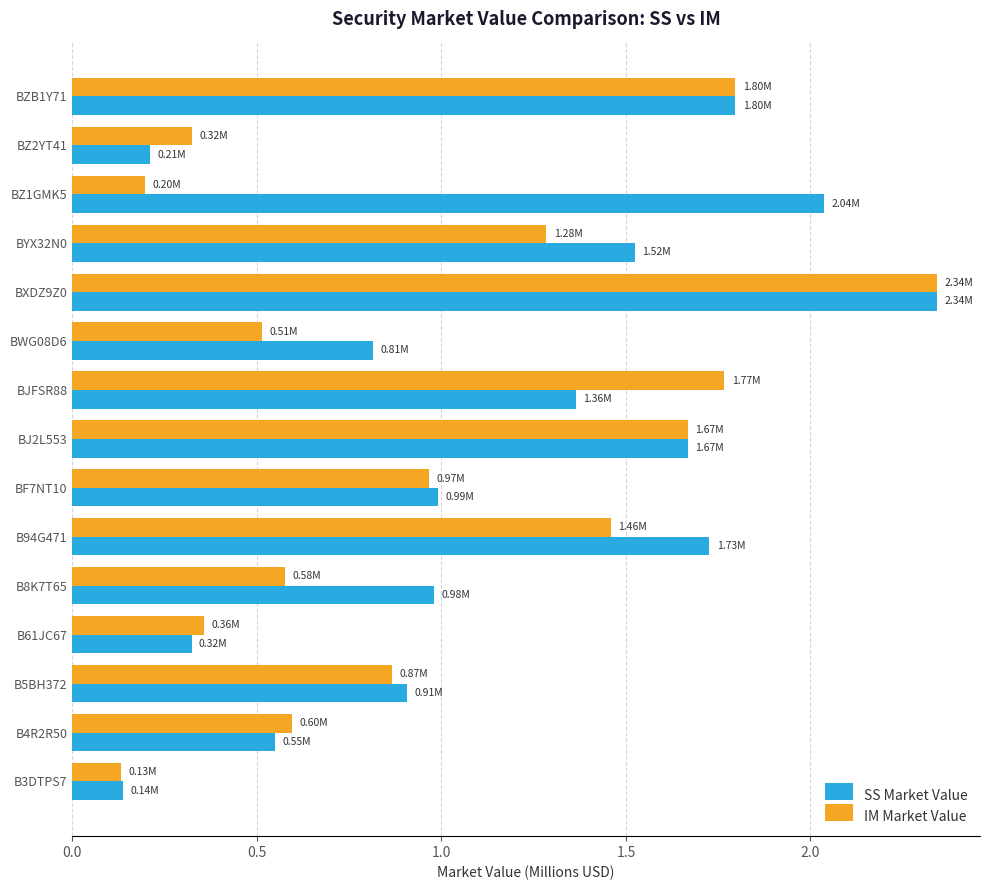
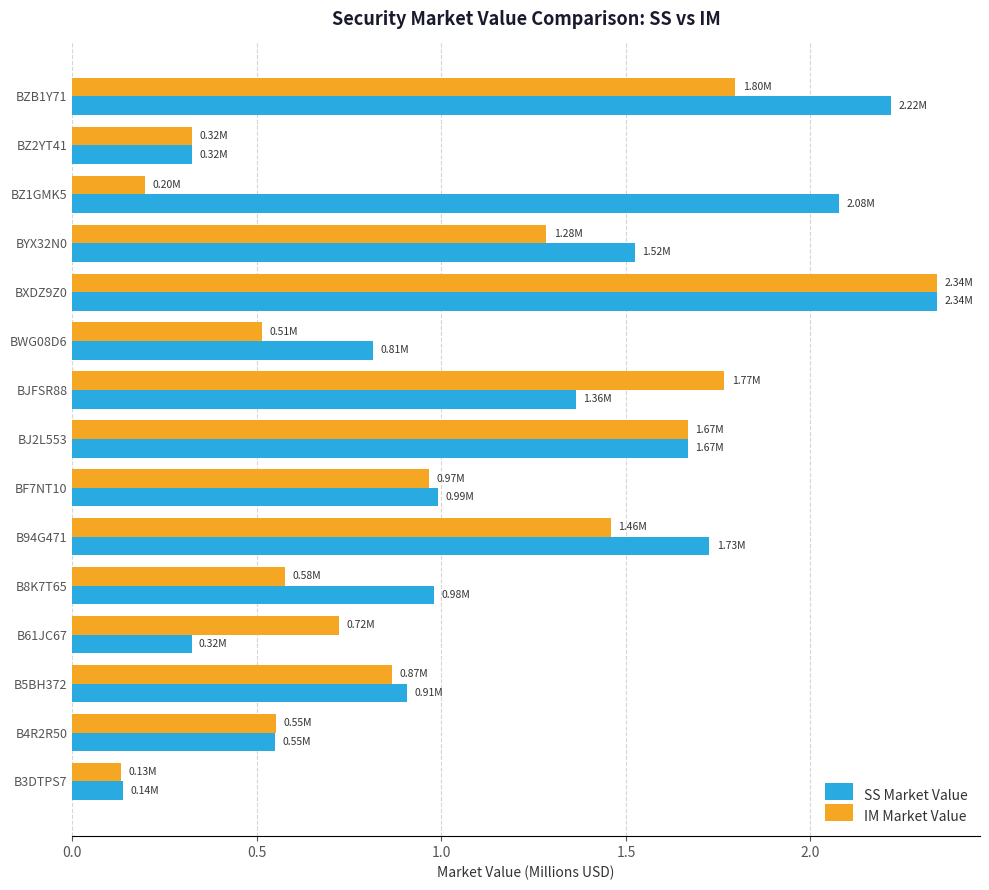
  {
    "SS Market Value": {
-     "BZB1Y71": "1.80M",
-     "BZ2YT41": "0.21M",
-     "BZ1GMK5": "2.04M",
+     "BZB1Y71": "2.22M",
+     "BZ2YT41": "0.32M",
+     "BZ1GMK5": "2.08M",
      "BYX32N0": "1.52M",
      "BXDZ9Z0": "2.34M",
      "BWG08D6": "0.81M",
      "BJFSR88": "1.36M",
      "BJ2L553": "1.67M",
      "BF7NT10": "0.99M",
      "B94G471": "1.73M",
      "B8K7T65": "0.98M",
      "B61JC67": "0.32M",
      "B5BH372": "0.91M",
      "B4R2R50": "0.55M",
      "B3DTPS7": "0.14M"
    },
    "IM Market Value": {
      "BZB1Y71": "1.80M",
      "BZ2YT41": "0.32M",
      "BZ1GMK5": "0.20M",
      "BYX32N0": "1.28M",
      "BXDZ9Z0": "2.34M",
      "BWG08D6": "0.51M",
      "BJFSR88": "1.77M",
      "BJ2L553": "1.67M",
      "BF7NT10": "0.97M",
      "B94G471": "1.46M",
      "B8K7T65": "0.58M",
-     "B61JC67": "0.36M",
+     "B61JC67": "0.72M",
      "B5BH372": "0.87M",
-     "B4R2R50": "0.60M",
+     "B4R2R50": "0.55M",
      "B3DTPS7": "0.13M"
    }
  }
